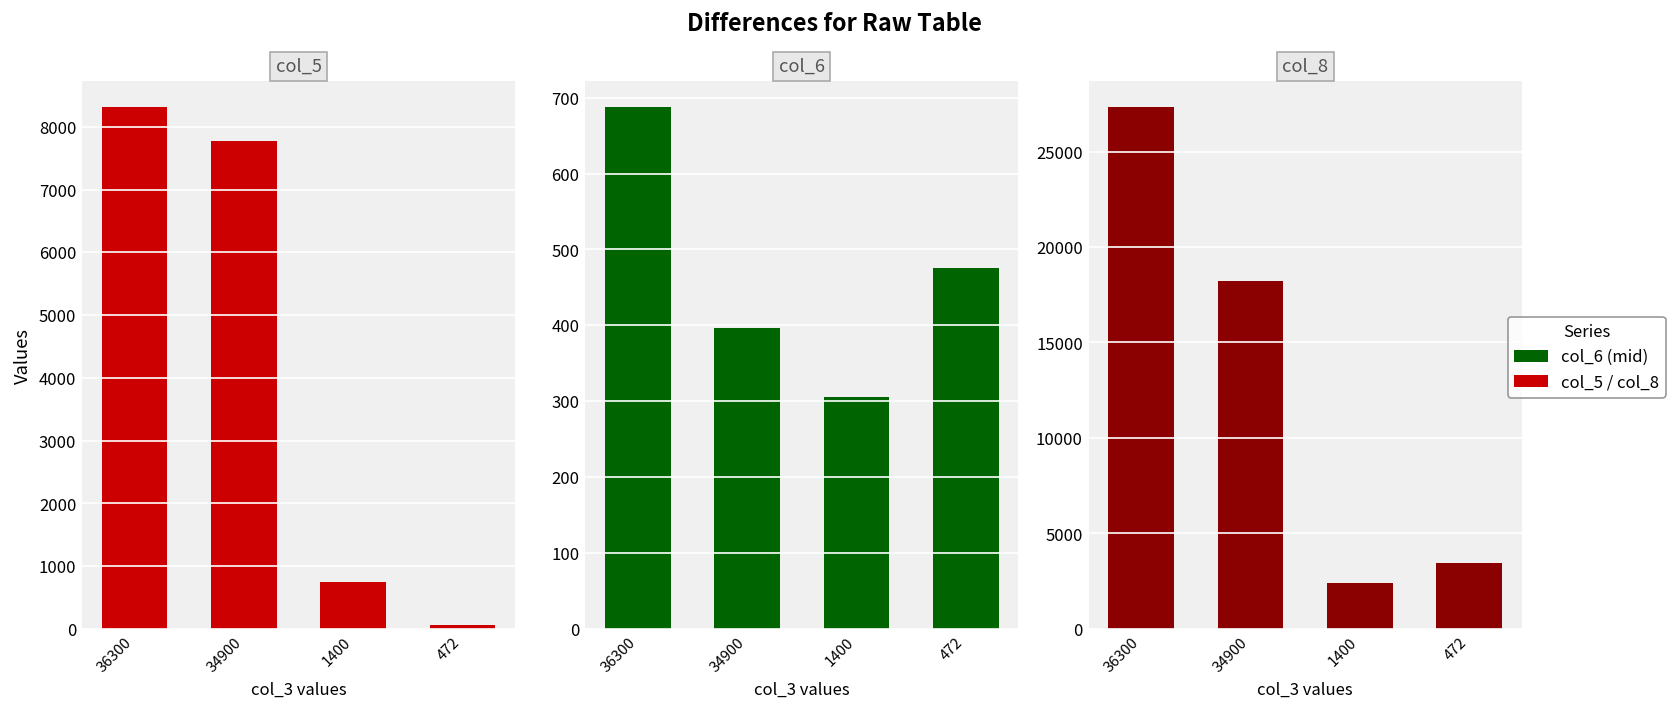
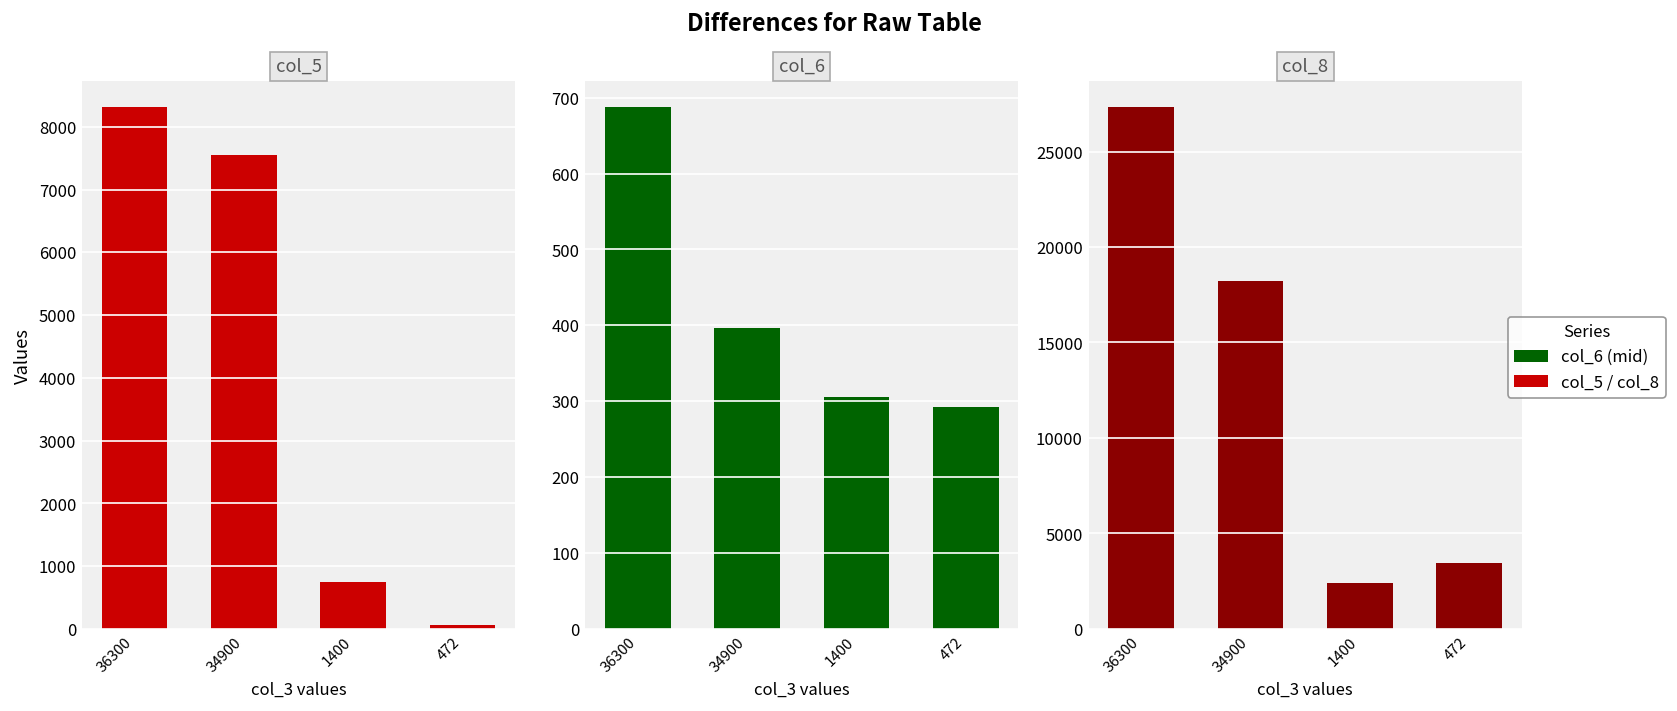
  {
    "col_5": {
      "36300": 8300,
-     "34900": 7800,
+     "34900": 7600,
      "1400": 800,
      "472": 100
    },
    "col_6": {
      "36300": 690,
      "34900": 400,
      "1400": 310,
-     "472": 480
+     "472": 290
    },
    "col_8": {
      "36300": 27300,
      "34900": 18200,
      "1400": 2400,
      "472": 3400
    }
  }
